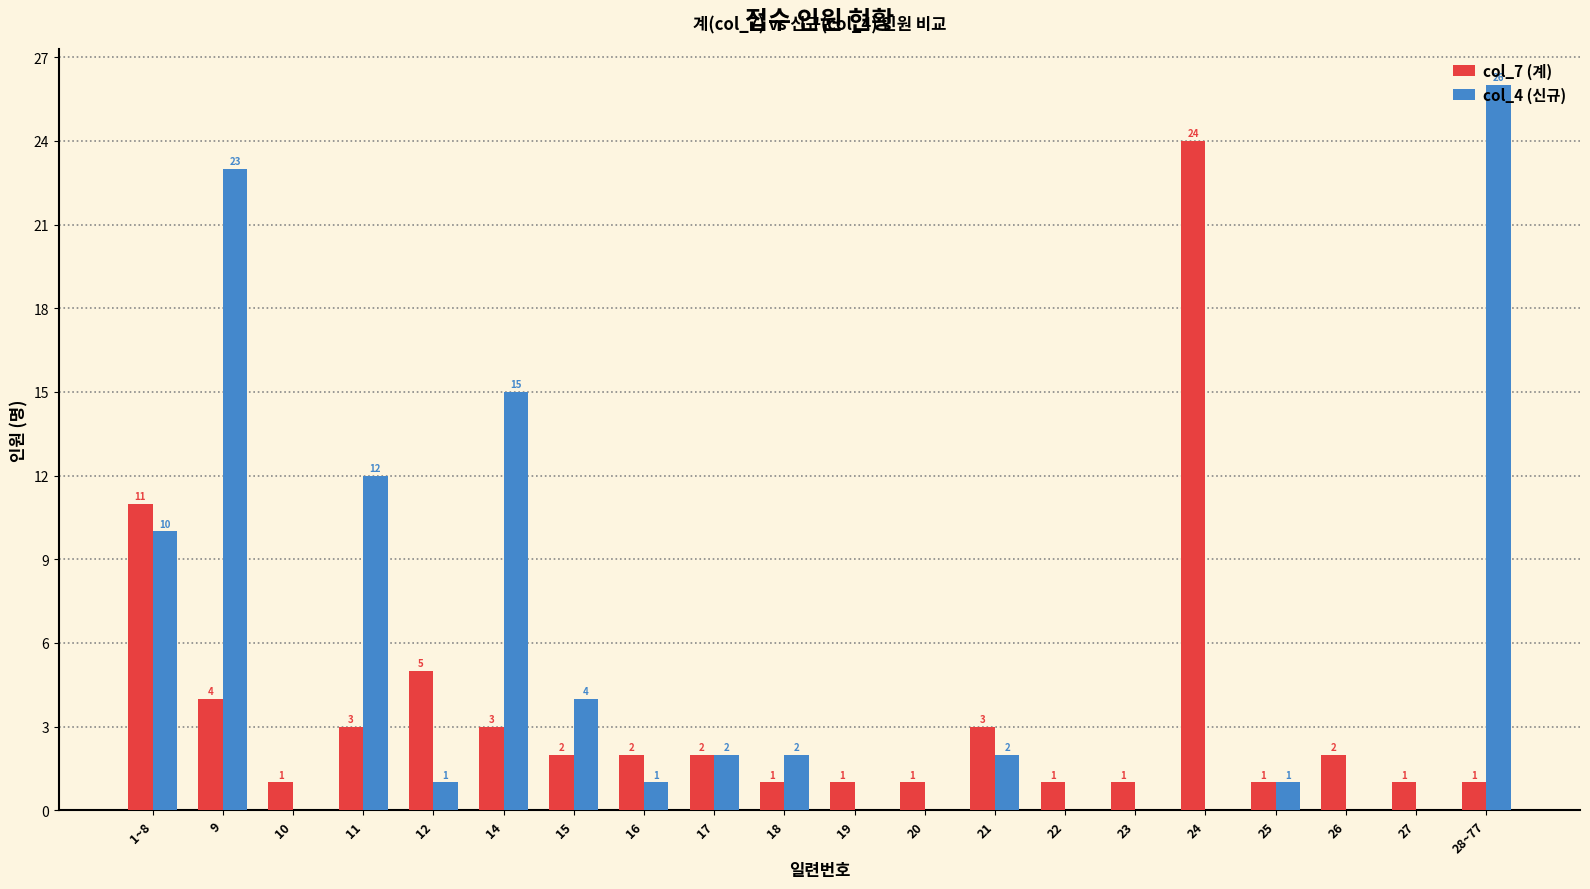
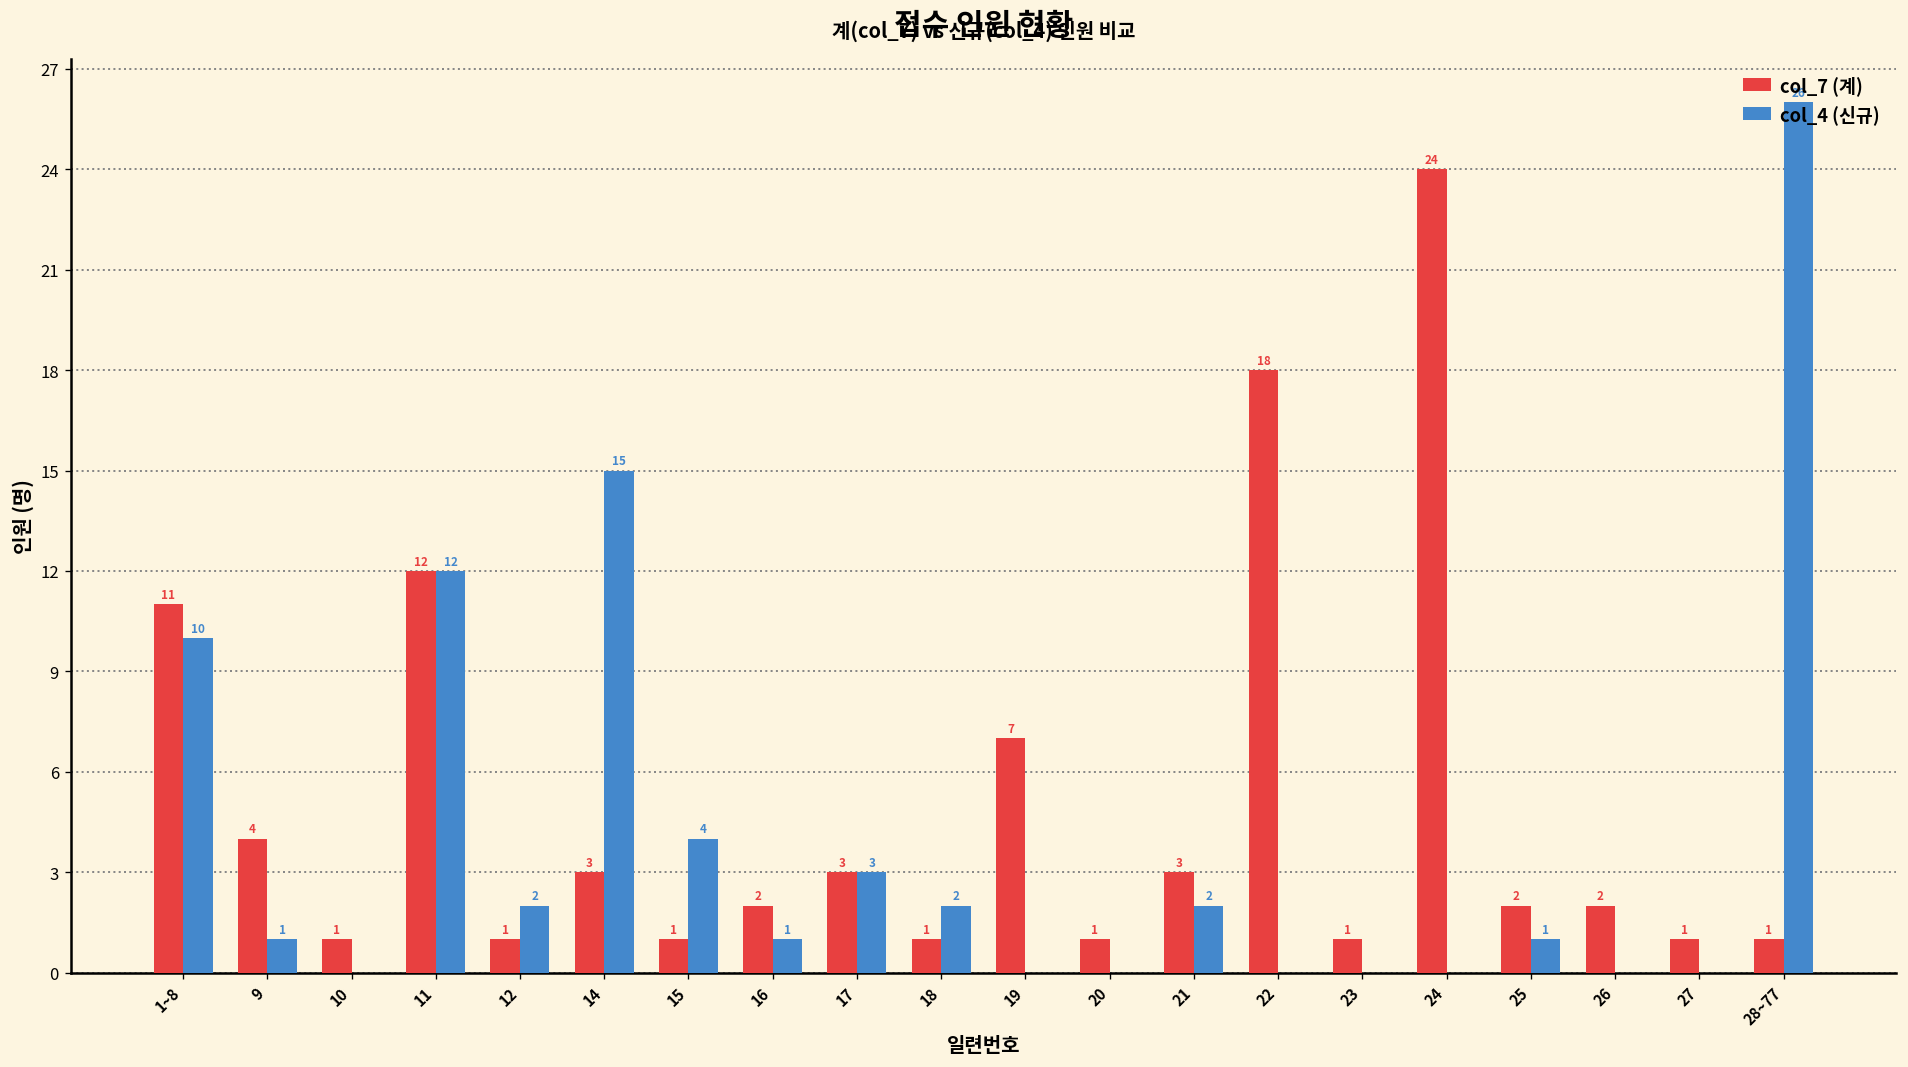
  {
    "col_7 (계)": {
      "1~8": 11,
      "9": 4,
      "10": 1,
-     "11": 3,
-     "12": 5,
+     "11": 12,
+     "12": 1,
      "14": 3,
-     "15": 2,
+     "15": 1,
      "16": 2,
-     "17": 2,
+     "17": 3,
      "18": 1,
-     "19": 1,
+     "19": 7,
      "20": 1,
      "21": 3,
-     "22": 1,
+     "22": 18,
      "23": 1,
      "24": 24,
-     "25": 1,
+     "25": 2,
      "26": 2,
      "27": 1,
      "28~77": 1
    },
    "col_4 (신규)": {
      "1~8": 10,
-     "9": 23,
+     "9": 1,
      "11": 12,
-     "12": 1,
+     "12": 2,
      "14": 15,
      "15": 4,
      "16": 1,
-     "17": 2,
+     "17": 3,
      "18": 2,
      "21": 2,
      "25": 1,
      "28~77": 26
    }
  }
